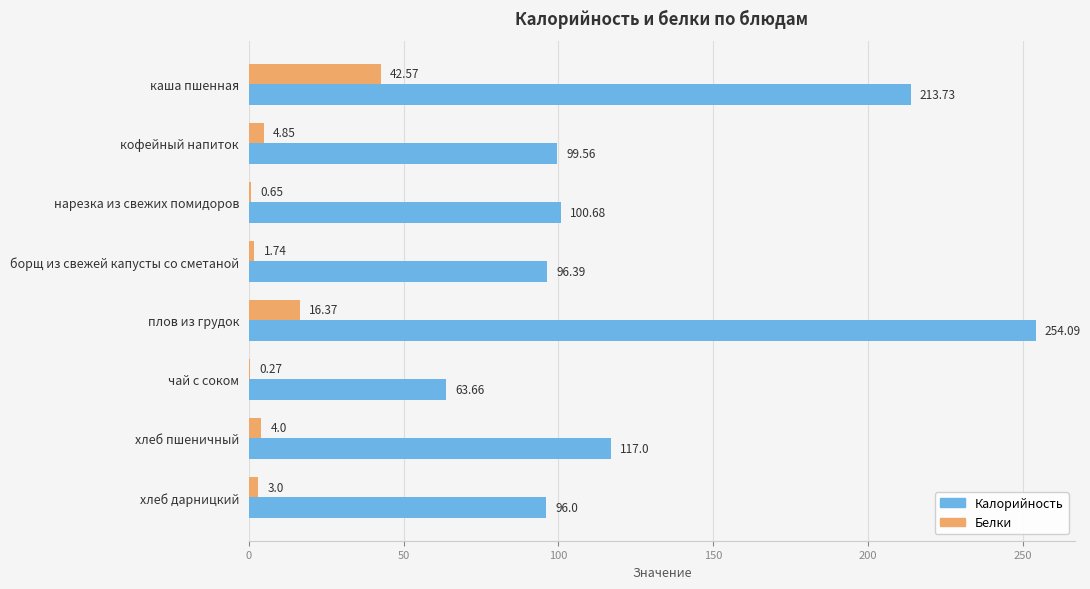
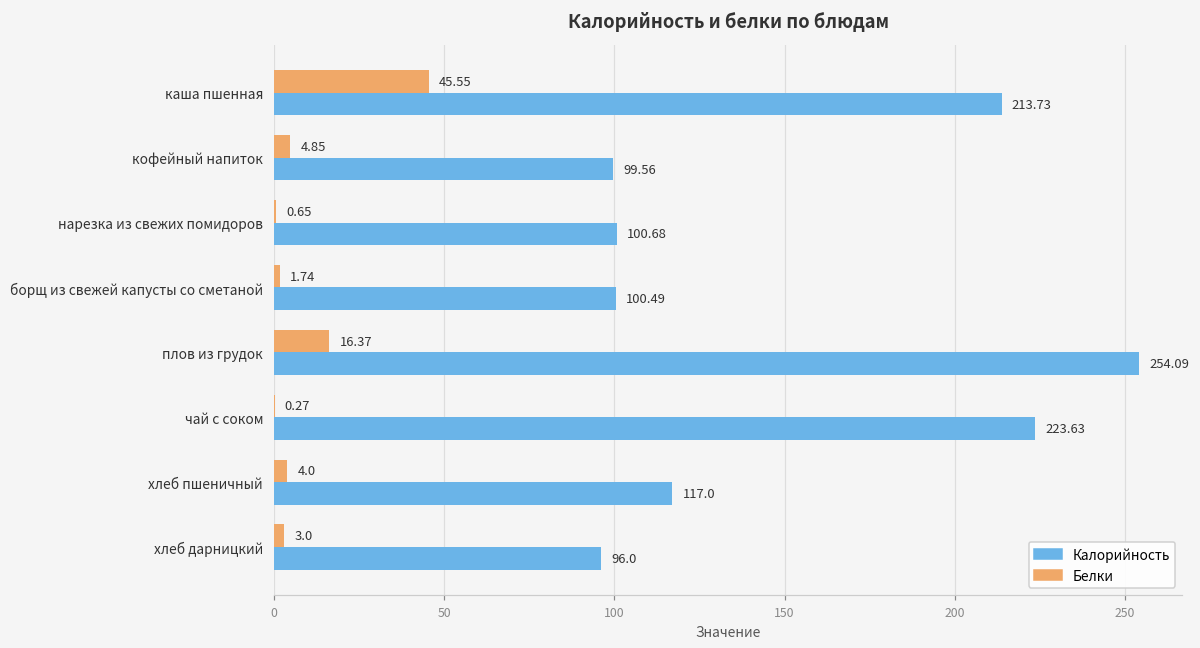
  {
    "Калорийность": {
      "каша пшенная": 213.73,
      "кофейный напиток": 99.56,
      "нарезка из свежих помидоров": 100.68,
-     "борщ из свежей капусты со сметаной": 96.39,
+     "борщ из свежей капусты со сметаной": 100.49,
      "плов из грудок": 254.09,
-     "чай с соком": 63.66,
+     "чай с соком": 223.63,
      "хлеб пшеничный": 117.0,
      "хлеб дарницкий": 96.0
    },
    "Белки": {
-     "каша пшенная": 42.57,
+     "каша пшенная": 45.55,
      "кофейный напиток": 4.85,
      "нарезка из свежих помидоров": 0.65,
      "борщ из свежей капусты со сметаной": 1.74,
      "плов из грудок": 16.37,
      "чай с соком": 0.27,
      "хлеб пшеничный": 4.0,
      "хлеб дарницкий": 3.0
    }
  }
